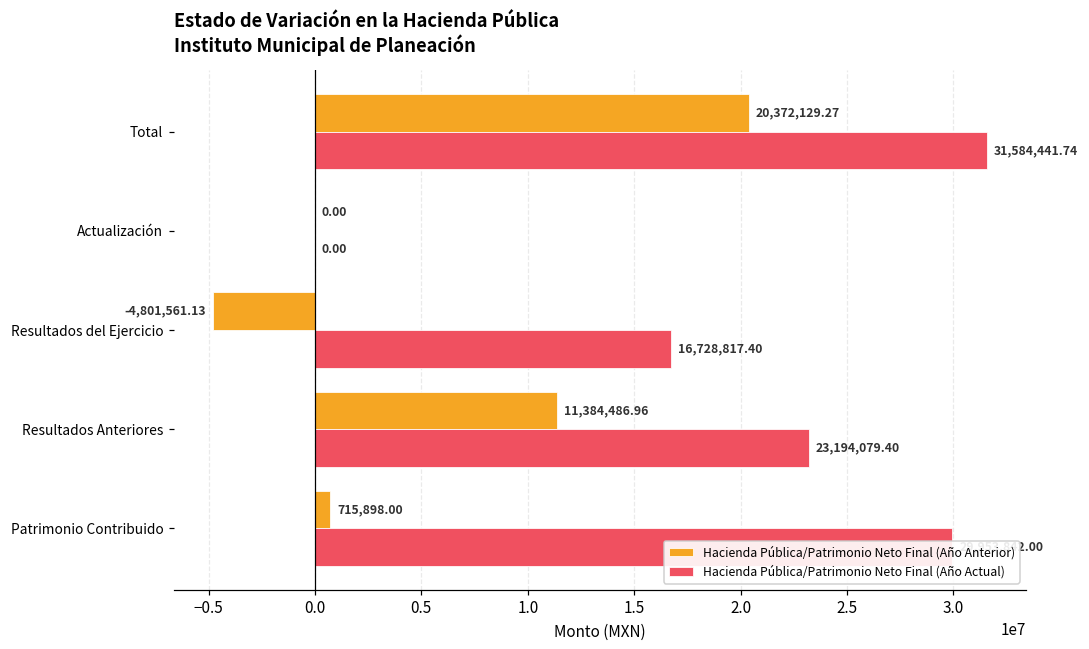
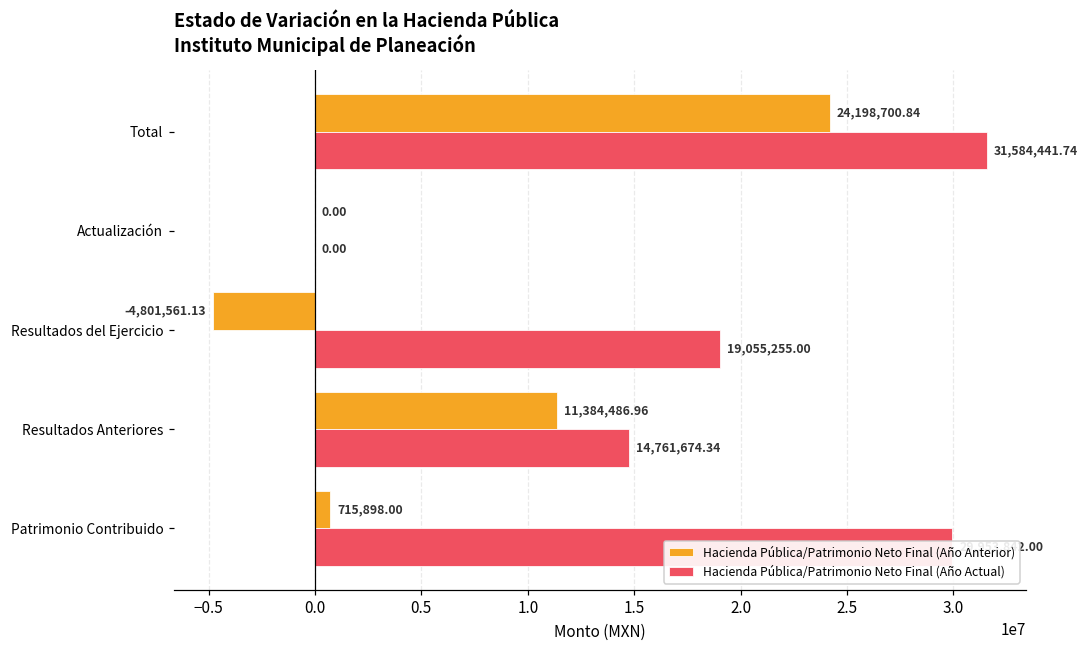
  {
    "Hacienda Pública/Patrimonio Neto Final (Año Anterior)": {
-     "Total": "20,372,129.27",
+     "Total": "24,198,700.84",
      "Actualización": "0.00",
      "Resultados del Ejercicio": "-4,801,561.13",
      "Resultados Anteriores": "11,384,486.96",
      "Patrimonio Contribuido": "715,898.00"
    },
    "Hacienda Pública/Patrimonio Neto Final (Año Actual)": {
      "Total": "31,584,441.74",
      "Actualización": "0.00",
-     "Resultados del Ejercicio": "16,728,817.40",
-     "Resultados Anteriores": "23,194,079.40"
+     "Resultados del Ejercicio": "19,055,255.00",
+     "Resultados Anteriores": "14,761,674.34"
    }
  }
